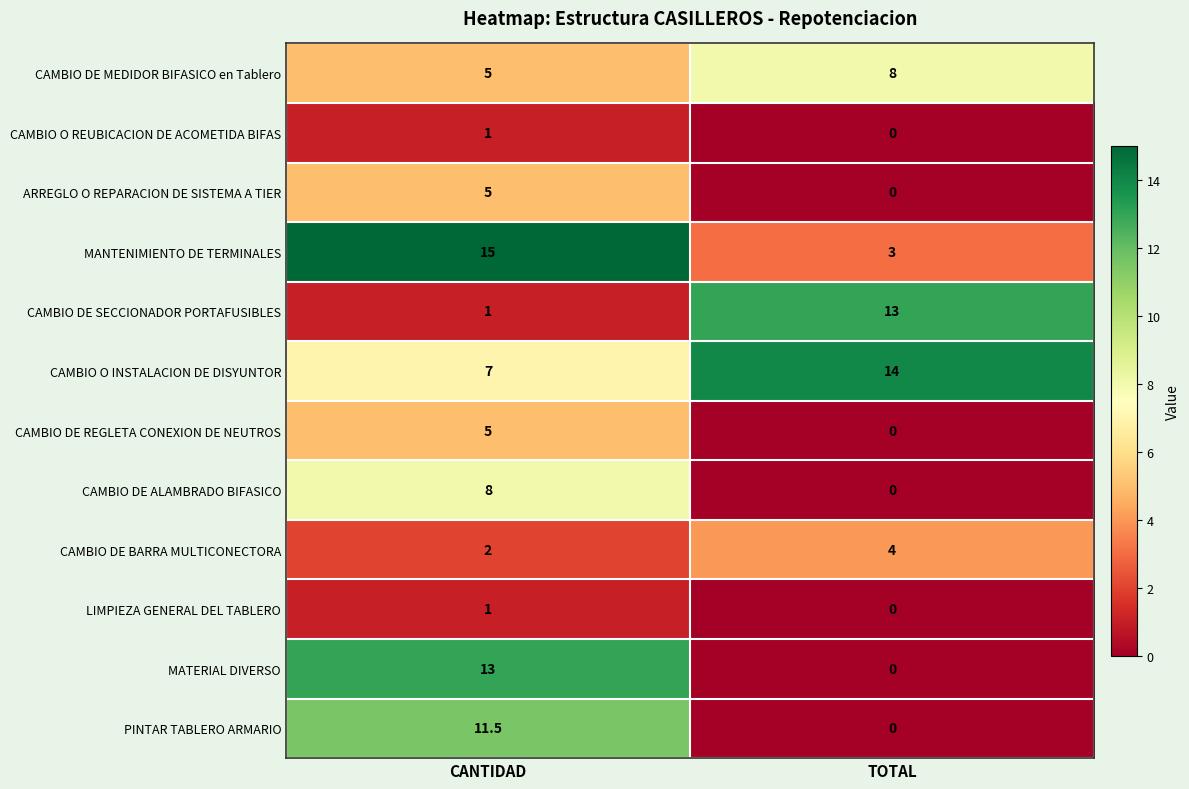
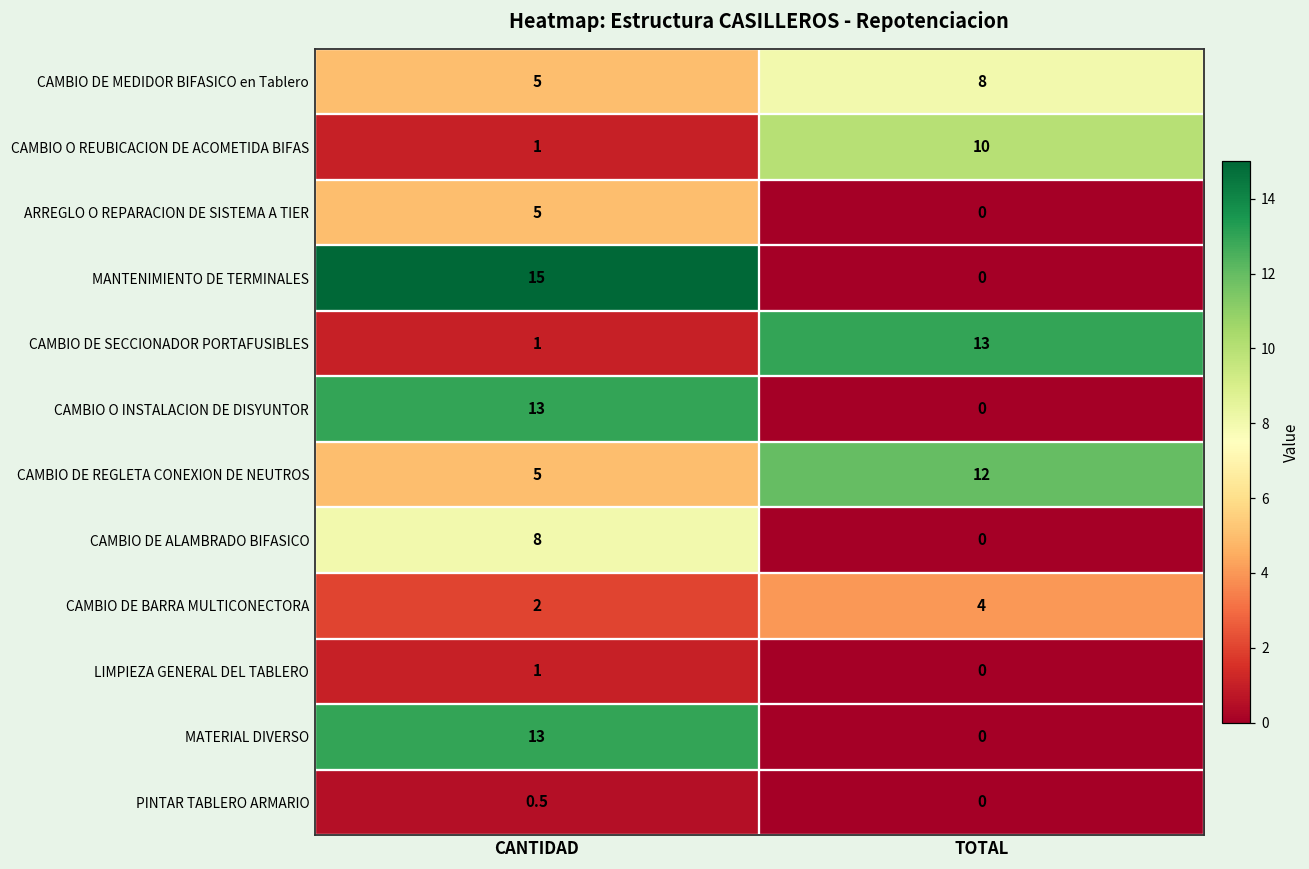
  {
    "CAMBIO DE MEDIDOR BIFASICO en Tablero": {
      "CANTIDAD": 5,
      "TOTAL": 8
    },
    "CAMBIO O REUBICACION DE ACOMETIDA BIFAS": {
      "CANTIDAD": 1,
-     "TOTAL": 0
+     "TOTAL": 10
    },
    "ARREGLO O REPARACION DE SISTEMA A TIER": {
      "CANTIDAD": 5,
      "TOTAL": 0
    },
    "MANTENIMIENTO DE TERMINALES": {
      "CANTIDAD": 15,
-     "TOTAL": 3
+     "TOTAL": 0
    },
    "CAMBIO DE SECCIONADOR PORTAFUSIBLES": {
      "CANTIDAD": 1,
      "TOTAL": 13
    },
    "CAMBIO O INSTALACION DE DISYUNTOR": {
-     "CANTIDAD": 7,
-     "TOTAL": 14
+     "CANTIDAD": 13,
+     "TOTAL": 0
    },
    "CAMBIO DE REGLETA CONEXION DE NEUTROS": {
      "CANTIDAD": 5,
-     "TOTAL": 0
+     "TOTAL": 12
    },
    "CAMBIO DE ALAMBRADO BIFASICO": {
      "CANTIDAD": 8,
      "TOTAL": 0
    },
    "CAMBIO DE BARRA MULTICONECTORA": {
      "CANTIDAD": 2,
      "TOTAL": 4
    },
    "LIMPIEZA GENERAL DEL TABLERO": {
      "CANTIDAD": 1,
      "TOTAL": 0
    },
    "MATERIAL DIVERSO": {
      "CANTIDAD": 13,
      "TOTAL": 0
    },
    "PINTAR TABLERO ARMARIO": {
-     "CANTIDAD": 11.5,
+     "CANTIDAD": 0.5,
      "TOTAL": 0
    }
  }
